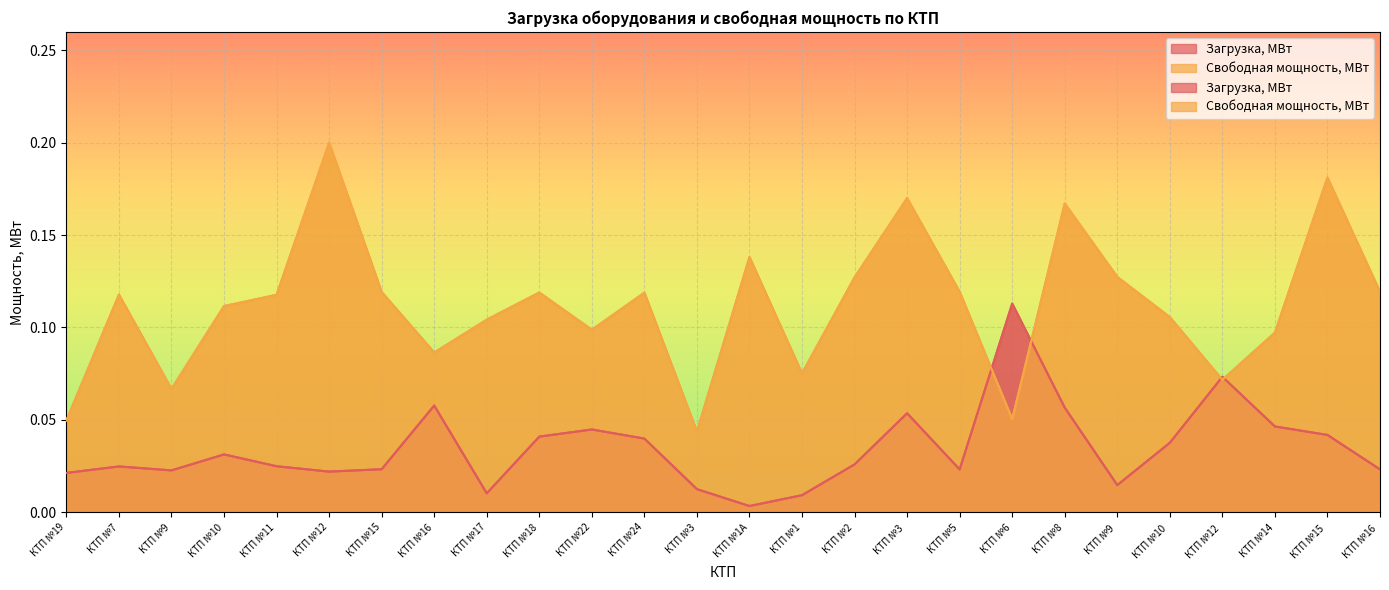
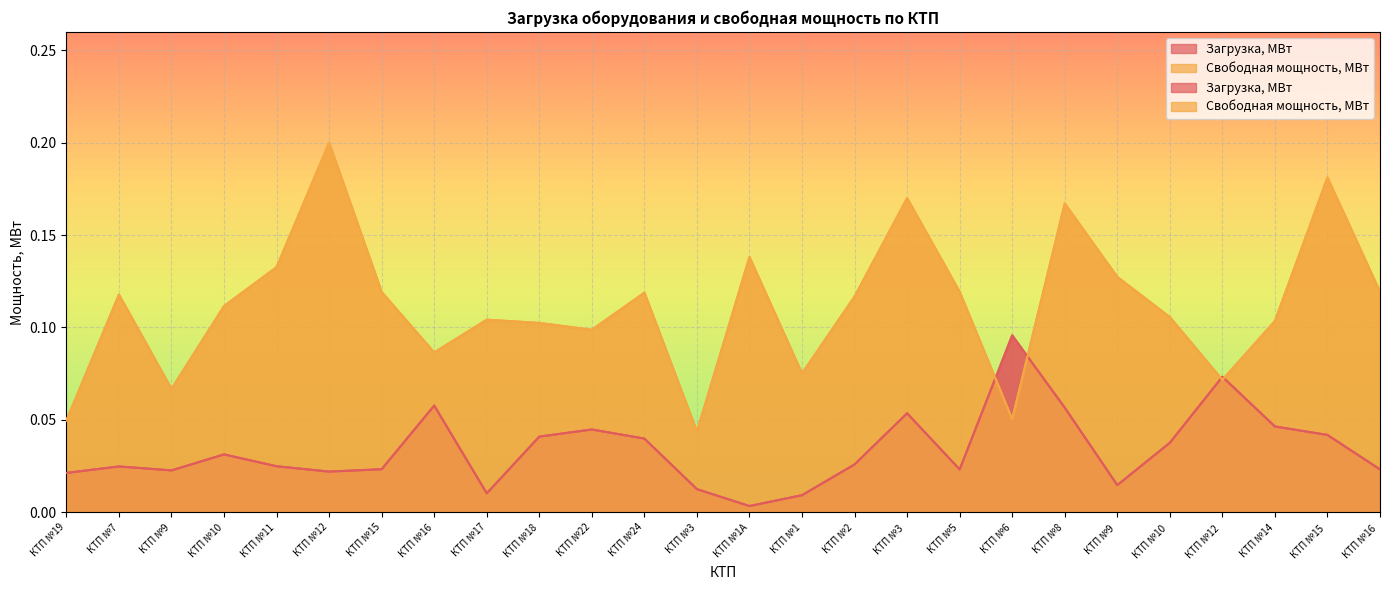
  {
    "Загрузка, МВт": {
      "КТП №19": 0.021,
      "КТП №7": 0.025,
      "КТП №11": 0.025,
      "КТП №17": 0.010,
      "КТП №18": 0.041,
      "КТП №22": 0.045,
      "КТП №24": 0.040,
      "КТП №1А": 0.003,
      "КТП №1": 0.009,
      "КТП №2": 0.026,
      "КТП №5": 0.023,
-     "КТП №6": 0.113,
+     "КТП №6": 0.096,
      "КТП №8": 0.057,
      "КТП №14": 0.046
    },
    "Свободная мощность, МВт": {
      "КТП №19": 0.050,
      "КТП №7": 0.118,
-     "КТП №11": 0.118,
+     "КТП №11": 0.133,
      "КТП №17": 0.104,
-     "КТП №18": 0.119,
+     "КТП №18": 0.102,
      "КТП №22": 0.099,
      "КТП №24": 0.119,
      "КТП №1А": 0.138,
      "КТП №1": 0.075,
-     "КТП №2": 0.127,
+     "КТП №2": 0.117,
      "КТП №5": 0.119,
      "КТП №6": 0.050,
      "КТП №8": 0.167,
-     "КТП №14": 0.097
+     "КТП №14": 0.103
    }
  }
